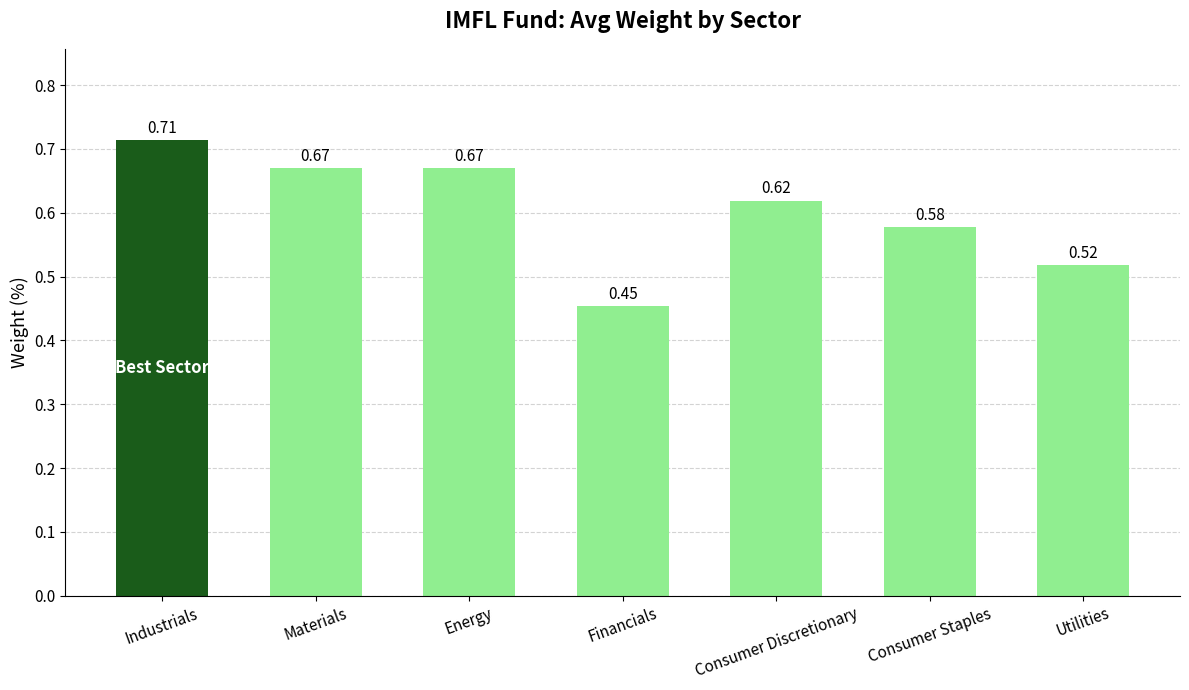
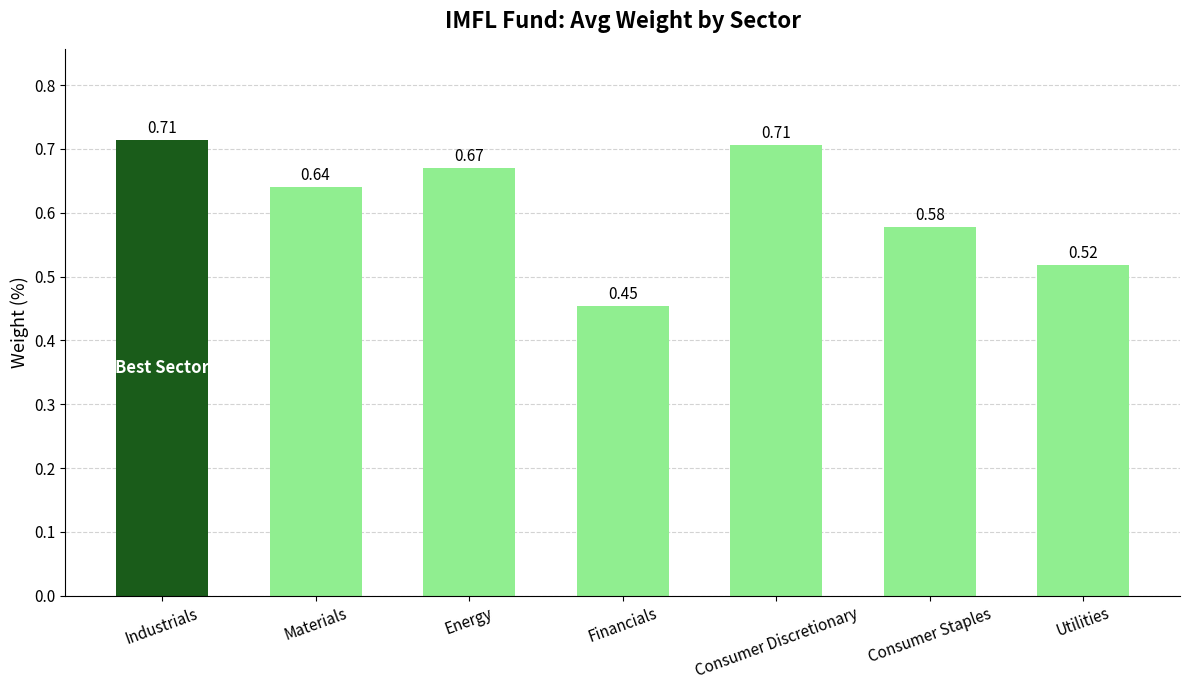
  {
    "Industrials": 0.71,
-   "Materials": 0.67,
+   "Materials": 0.64,
    "Energy": 0.67,
    "Financials": 0.45,
-   "Consumer Discretionary": 0.62,
+   "Consumer Discretionary": 0.71,
    "Consumer Staples": 0.58,
    "Utilities": 0.52
  }
